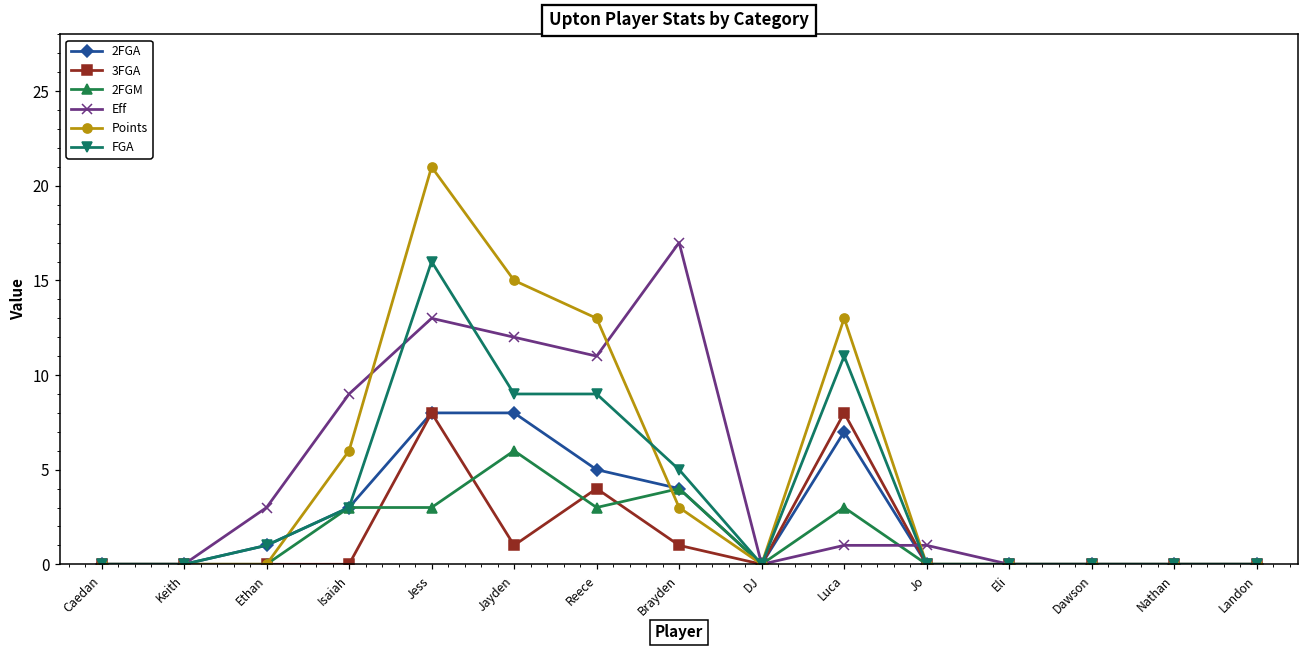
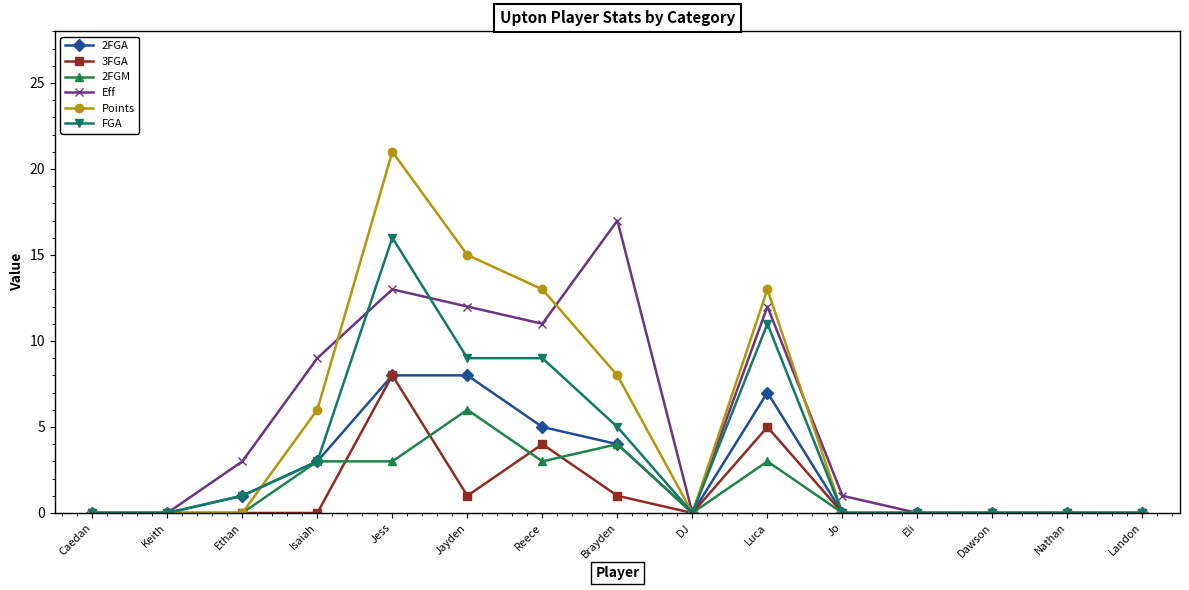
  {
    "2FGA": {
      "Jayden": 8,
      "Reece": 5,
      "Luca": 7
    },
    "3FGA": {
      "Isaiah": 0,
      "Jayden": 1,
      "Reece": 4,
      "Brayden": 1,
-     "Luca": 8
+     "Luca": 5
    },
    "Eff": {
      "Ethan": 3,
      "Isaiah": 9,
      "Jess": 13,
      "Jayden": 12,
      "Reece": 11,
      "Brayden": 17,
-     "Luca": 1,
+     "Luca": 12,
      "Jo": 1
    },
    "Points": {
      "Isaiah": 6,
      "Jess": 21,
      "Jayden": 15,
      "Reece": 13,
-     "Brayden": 3,
+     "Brayden": 8,
      "Luca": 13
    }
  }
